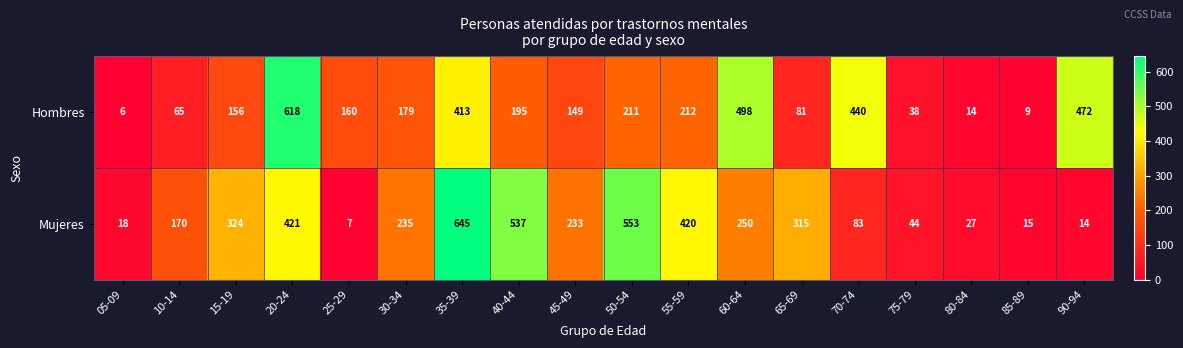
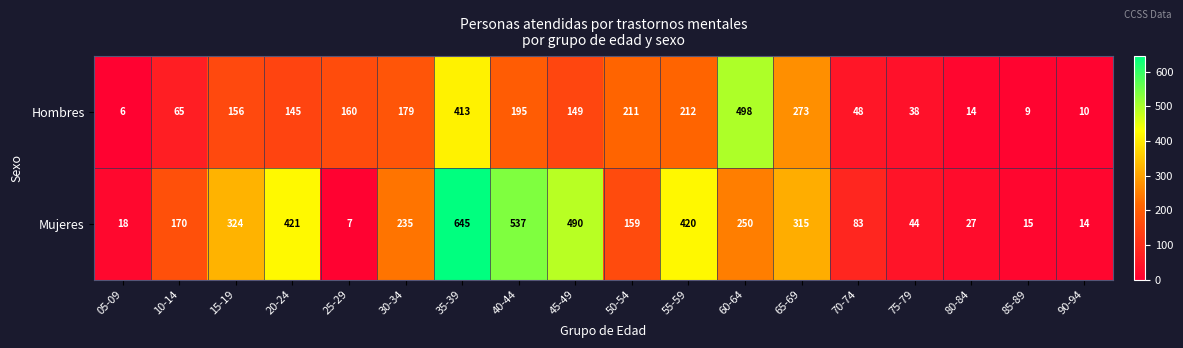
  {
    "Hombres": {
      "05-09": 6,
      "10-14": 65,
      "15-19": 156,
-     "20-24": 618,
+     "20-24": 145,
      "25-29": 160,
      "30-34": 179,
      "35-39": 413,
      "40-44": 195,
      "45-49": 149,
      "50-54": 211,
      "55-59": 212,
      "60-64": 498,
-     "65-69": 81,
-     "70-74": 440,
+     "65-69": 273,
+     "70-74": 48,
      "75-79": 38,
      "80-84": 14,
      "85-89": 9,
-     "90-94": 472
+     "90-94": 10
    },
    "Mujeres": {
      "05-09": 18,
      "10-14": 170,
      "15-19": 324,
      "20-24": 421,
      "25-29": 7,
      "30-34": 235,
      "35-39": 645,
      "40-44": 537,
-     "45-49": 233,
-     "50-54": 553,
+     "45-49": 490,
+     "50-54": 159,
      "55-59": 420,
      "60-64": 250,
      "65-69": 315,
      "70-74": 83,
      "75-79": 44,
      "80-84": 27,
      "85-89": 15,
      "90-94": 14
    }
  }
